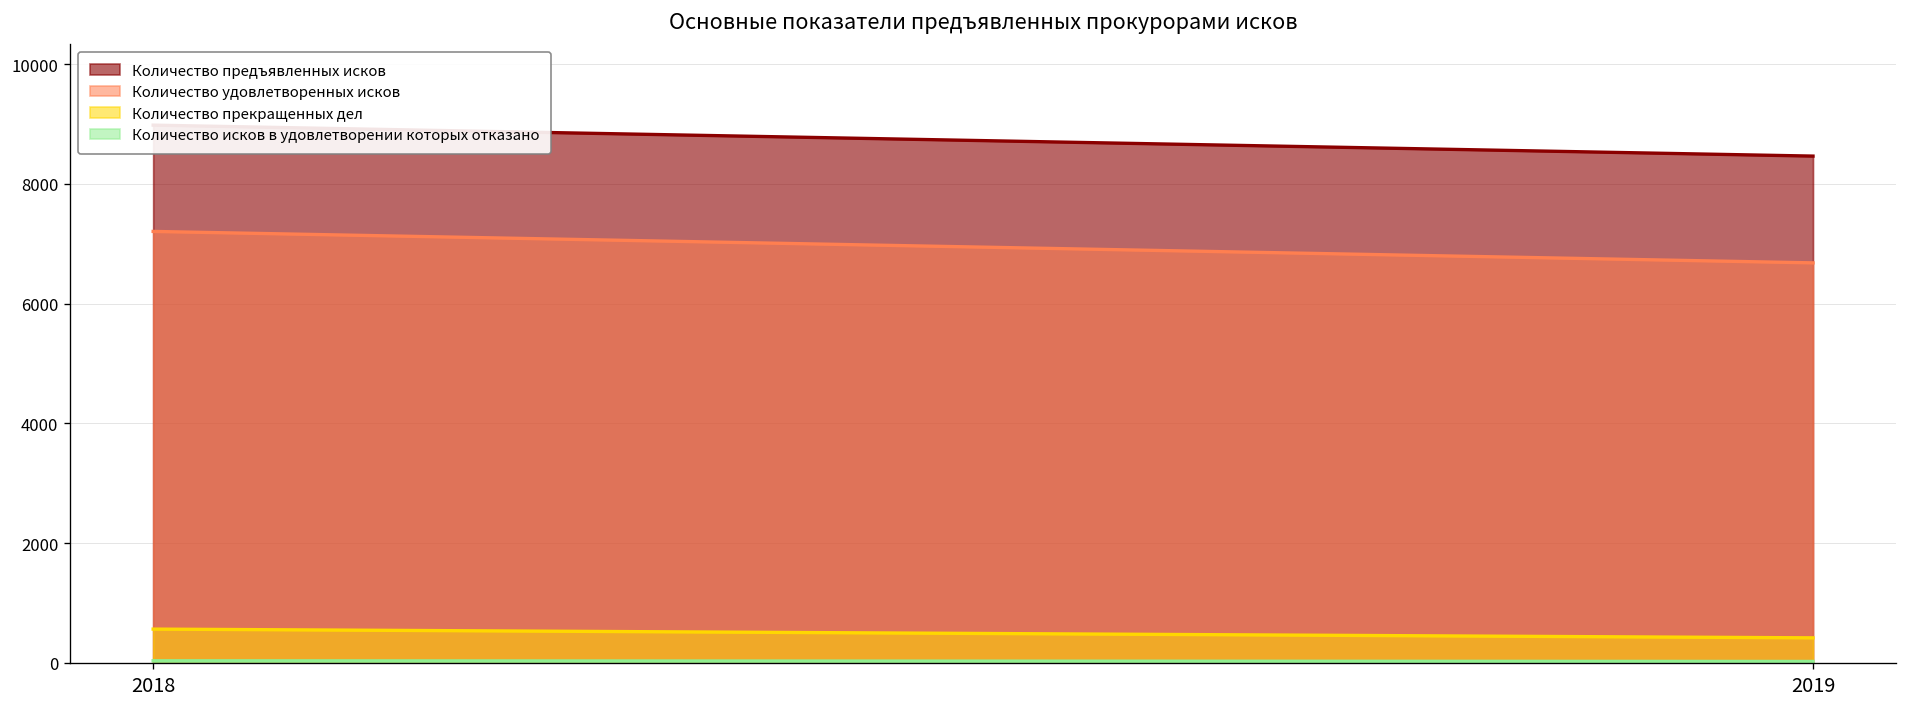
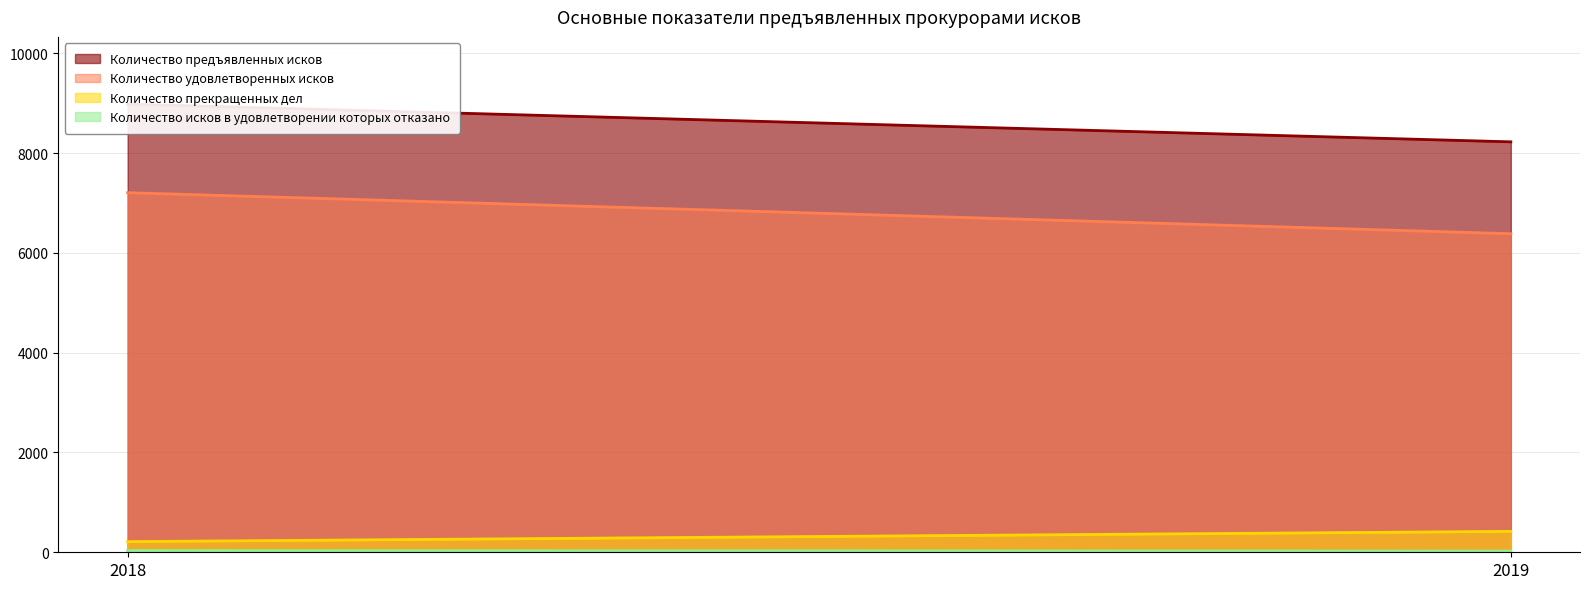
  {
    "Количество предъявленных исков": {
-     "2019": 8500
+     "2019": 8200
    },
    "Количество удовлетворенных исков": {
      "2018": 7200,
-     "2019": 6700
+     "2019": 6400
    },
    "Количество прекращенных дел": {
-     "2018": 600,
+     "2018": 200,
      "2019": 400
    },
    "Количество исков в удовлетворении которых отказано": {
      "2018": 0,
      "2019": 0
    }
  }
